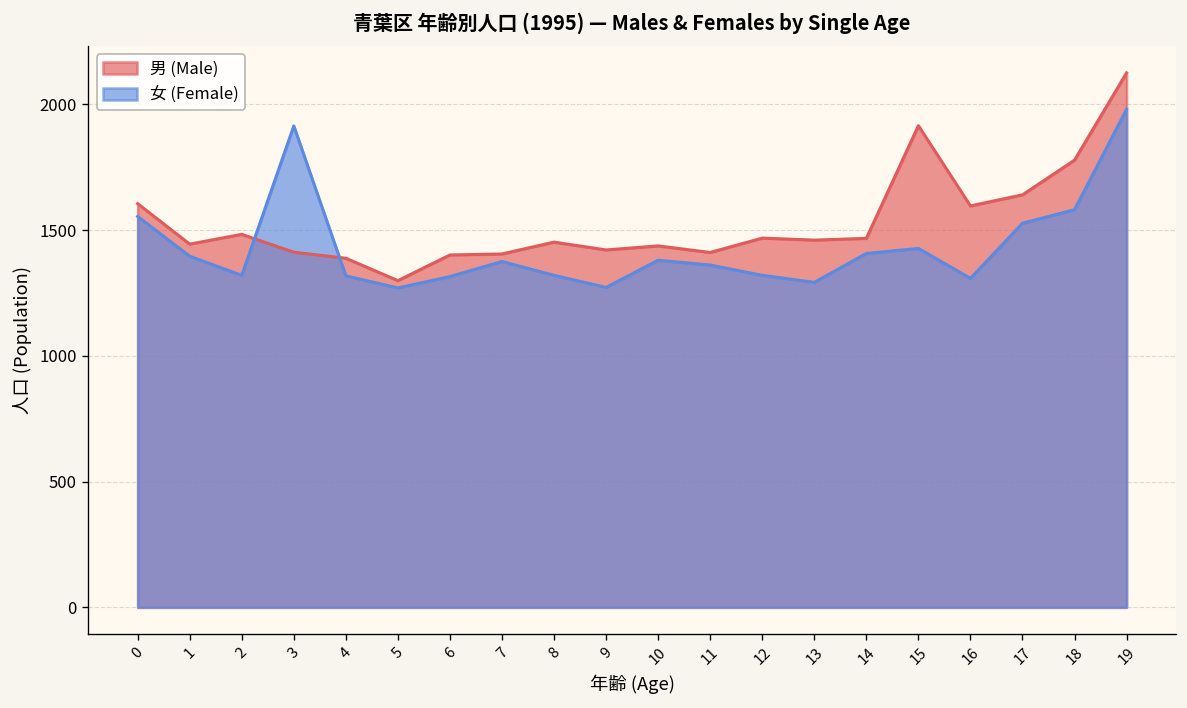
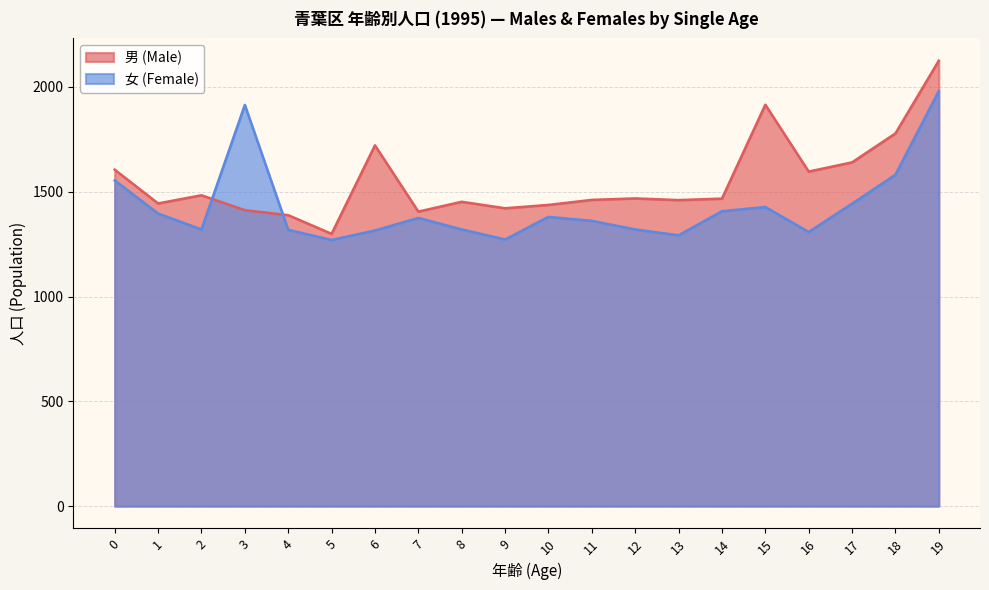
  {
    "男 (Male)": {
      "0": 1610,
      "1": 1440,
      "2": 1480,
      "3": 1410,
      "4": 1390,
      "5": 1300,
-     "6": 1400,
+     "6": 1720,
      "7": 1410,
      "8": 1450,
      "9": 1420,
      "10": 1440,
-     "11": 1410,
+     "11": 1460,
      "12": 1470,
      "13": 1460,
      "14": 1470,
      "15": 1920,
      "16": 1600,
      "17": 1640,
      "18": 1780,
      "19": 2130
    },
    "女 (Female)": {
      "0": 1550,
      "1": 1400,
      "2": 1320,
      "3": 1910,
      "4": 1320,
      "5": 1270,
      "6": 1320,
      "7": 1380,
      "8": 1320,
      "9": 1270,
      "10": 1380,
      "11": 1360,
      "12": 1320,
      "13": 1290,
      "14": 1410,
      "15": 1430,
      "16": 1310,
-     "17": 1530,
+     "17": 1440,
      "18": 1580,
      "19": 1980
    }
  }
